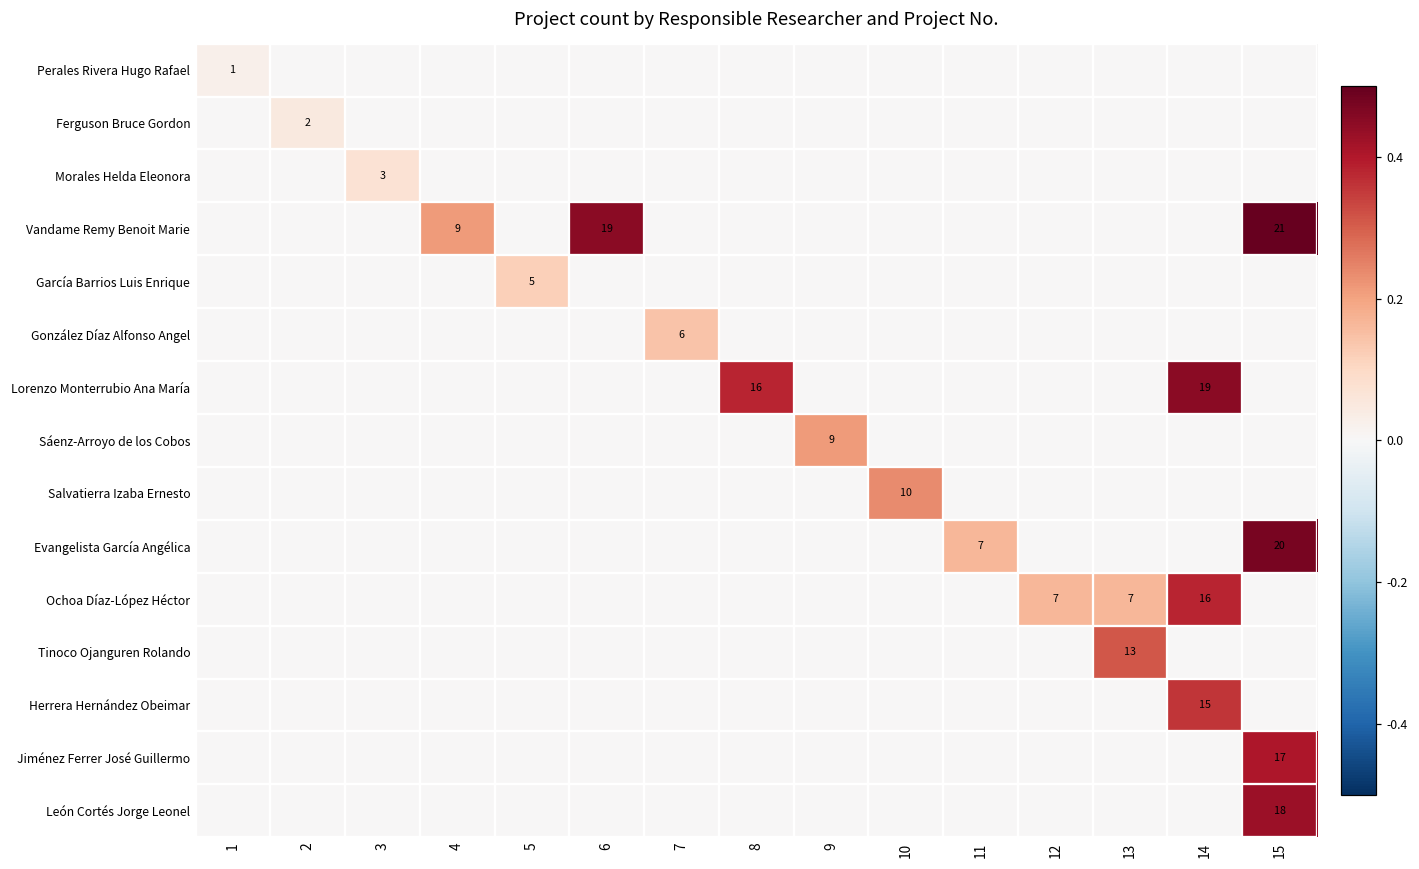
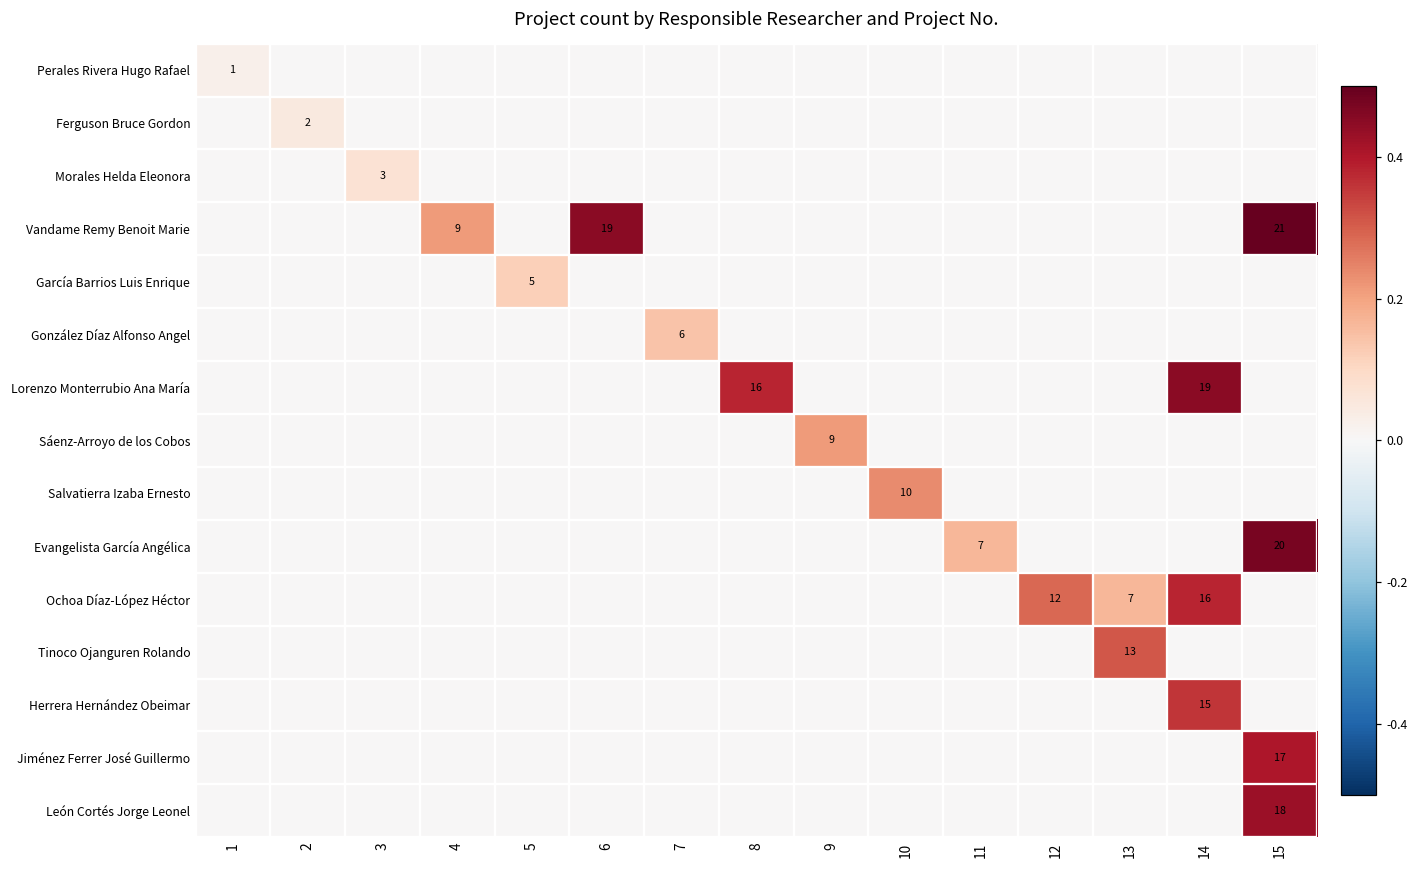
  {
    "Perales Rivera Hugo Rafael": {
      "1": 1
    },
    "Ferguson Bruce Gordon": {
      "2": 2
    },
    "Morales Helda Eleonora": {
      "3": 3
    },
    "Vandame Remy Benoit Marie": {
      "4": 9,
      "6": 19,
      "15": 21
    },
    "García Barrios Luis Enrique": {
      "5": 5
    },
    "González Díaz Alfonso Angel": {
      "7": 6
    },
    "Lorenzo Monterrubio Ana María": {
      "8": 16,
      "14": 19
    },
    "Sáenz-Arroyo de los Cobos": {
      "9": 9
    },
    "Salvatierra Izaba Ernesto": {
      "10": 10
    },
    "Evangelista García Angélica": {
      "11": 7,
      "15": 20
    },
    "Ochoa Díaz-López Héctor": {
-     "12": 7,
+     "12": 12,
      "13": 7,
      "14": 16
    },
    "Tinoco Ojanguren Rolando": {
      "13": 13
    },
    "Herrera Hernández Obeimar": {
      "14": 15
    },
    "Jiménez Ferrer José Guillermo": {
      "15": 17
    },
    "León Cortés Jorge Leonel": {
      "15": 18
    }
  }
